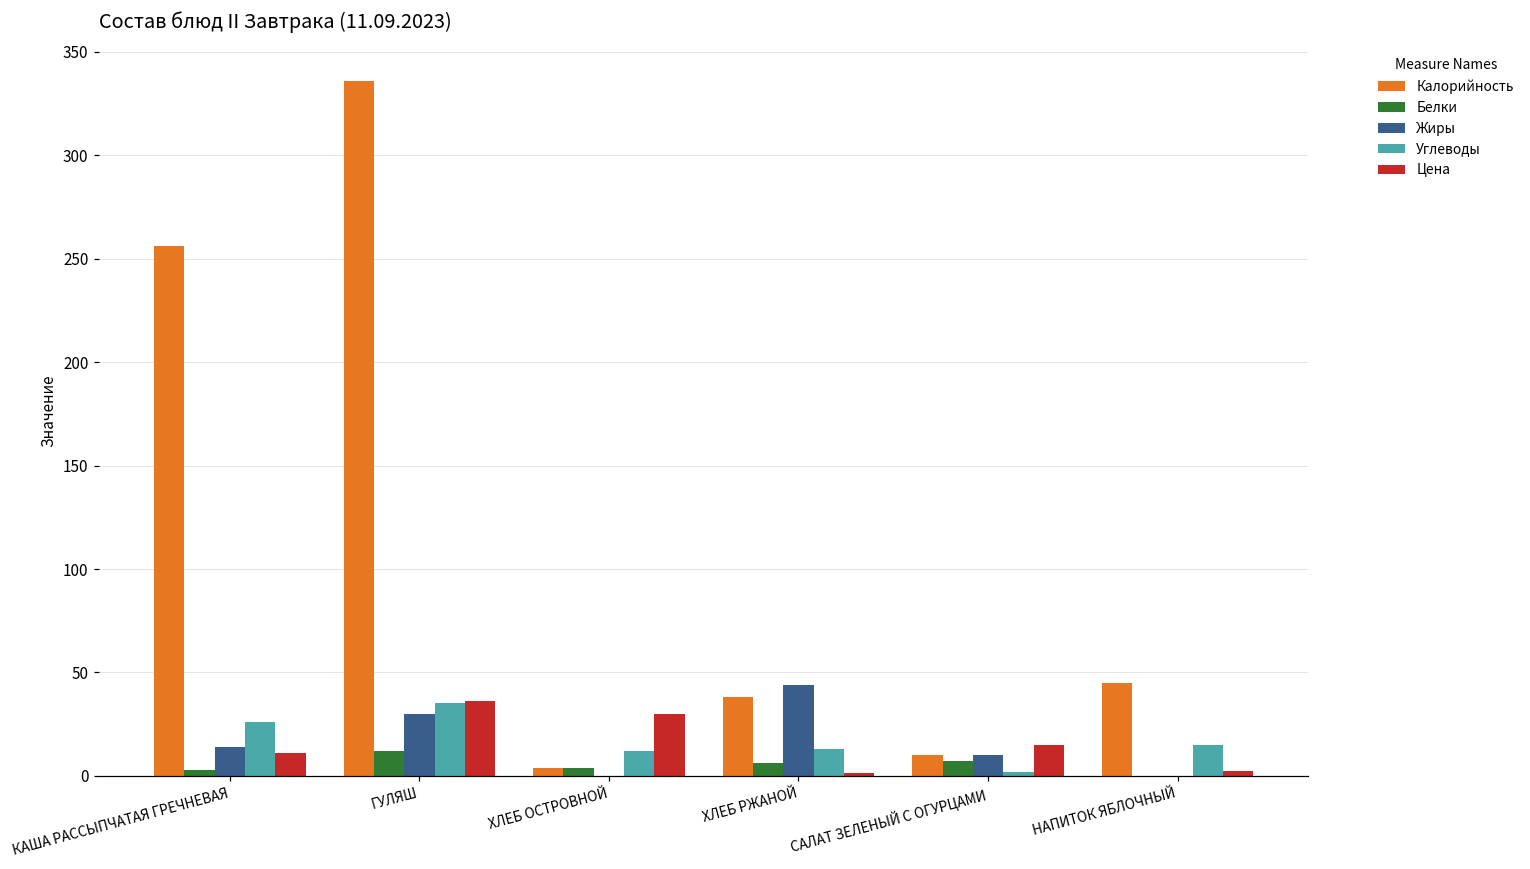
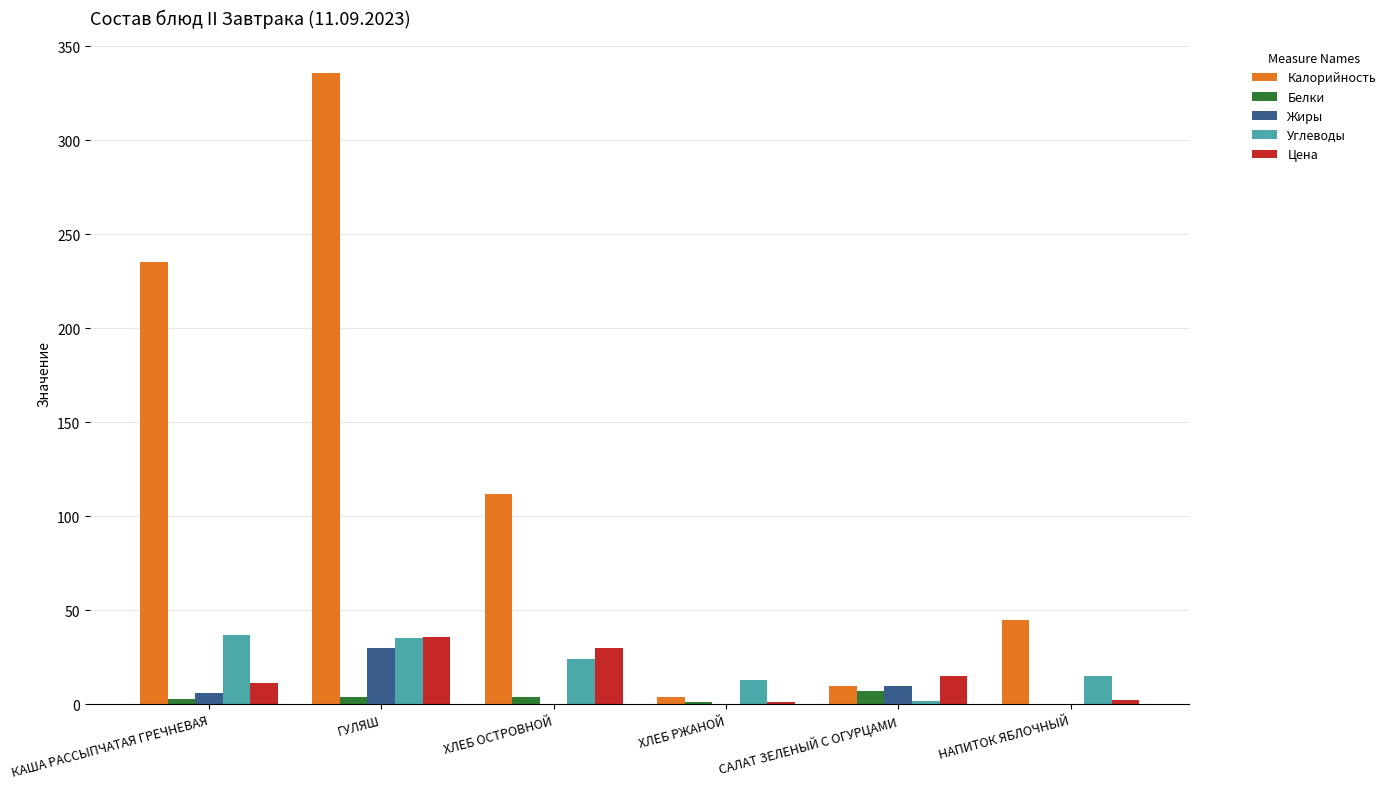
  {
    "Калорийность": {
-     "КАША РАССЫПЧАТАЯ ГРЕЧНЕВАЯ": 256,
+     "КАША РАССЫПЧАТАЯ ГРЕЧНЕВАЯ": 235,
      "ГУЛЯШ": 336,
-     "ХЛЕБ ОСТРОВНОЙ": 4,
-     "ХЛЕБ РЖАНОЙ": 38,
+     "ХЛЕБ ОСТРОВНОЙ": 112,
+     "ХЛЕБ РЖАНОЙ": 4,
      "САЛАТ ЗЕЛЕНЫЙ С ОГУРЦАМИ": 10,
      "НАПИТОК ЯБЛОЧНЫЙ": 45
    },
    "Белки": {
      "КАША РАССЫПЧАТАЯ ГРЕЧНЕВАЯ": 3,
-     "ГУЛЯШ": 12,
+     "ГУЛЯШ": 4,
      "ХЛЕБ ОСТРОВНОЙ": 4,
-     "ХЛЕБ РЖАНОЙ": 6,
+     "ХЛЕБ РЖАНОЙ": 1,
      "САЛАТ ЗЕЛЕНЫЙ С ОГУРЦАМИ": 7,
      "НАПИТОК ЯБЛОЧНЫЙ": 0
    },
    "Жиры": {
-     "КАША РАССЫПЧАТАЯ ГРЕЧНЕВАЯ": 14,
+     "КАША РАССЫПЧАТАЯ ГРЕЧНЕВАЯ": 6,
      "ГУЛЯШ": 30,
      "ХЛЕБ ОСТРОВНОЙ": 0,
-     "ХЛЕБ РЖАНОЙ": 44,
+     "ХЛЕБ РЖАНОЙ": 0,
      "САЛАТ ЗЕЛЕНЫЙ С ОГУРЦАМИ": 10,
      "НАПИТОК ЯБЛОЧНЫЙ": 0
    },
    "Углеводы": {
-     "КАША РАССЫПЧАТАЯ ГРЕЧНЕВАЯ": 26,
+     "КАША РАССЫПЧАТАЯ ГРЕЧНЕВАЯ": 37,
      "ГУЛЯШ": 35,
-     "ХЛЕБ ОСТРОВНОЙ": 12,
+     "ХЛЕБ ОСТРОВНОЙ": 24,
      "ХЛЕБ РЖАНОЙ": 13,
      "САЛАТ ЗЕЛЕНЫЙ С ОГУРЦАМИ": 2,
      "НАПИТОК ЯБЛОЧНЫЙ": 15
    },
    "Цена": {
      "КАША РАССЫПЧАТАЯ ГРЕЧНЕВАЯ": 11,
      "ГУЛЯШ": 36,
      "ХЛЕБ ОСТРОВНОЙ": 30,
      "ХЛЕБ РЖАНОЙ": 1,
      "САЛАТ ЗЕЛЕНЫЙ С ОГУРЦАМИ": 15,
      "НАПИТОК ЯБЛОЧНЫЙ": 3
    }
  }
